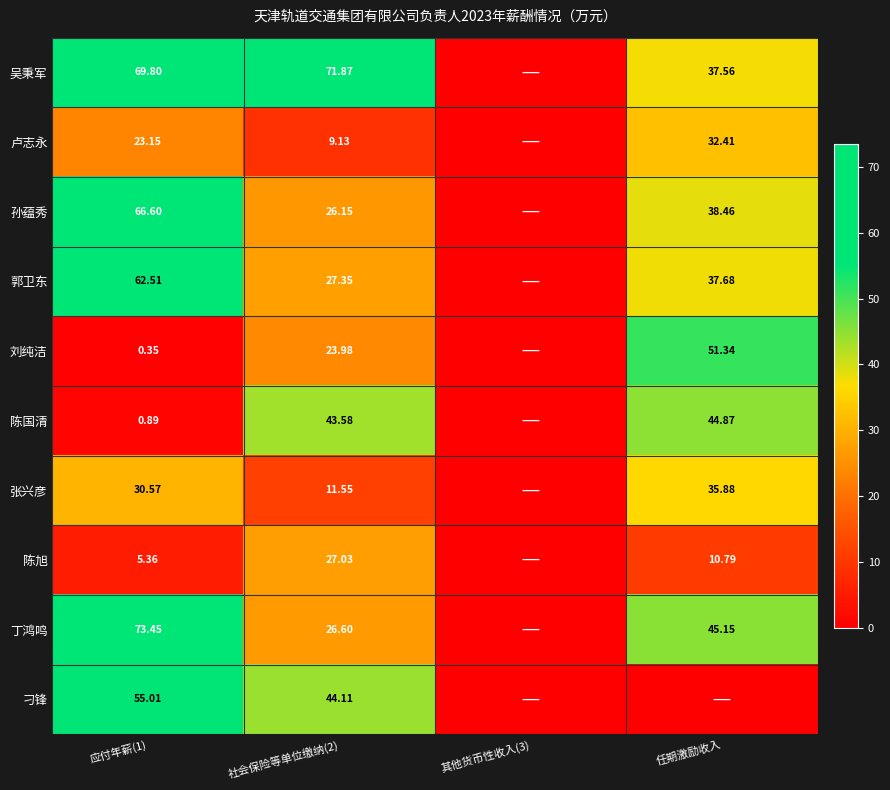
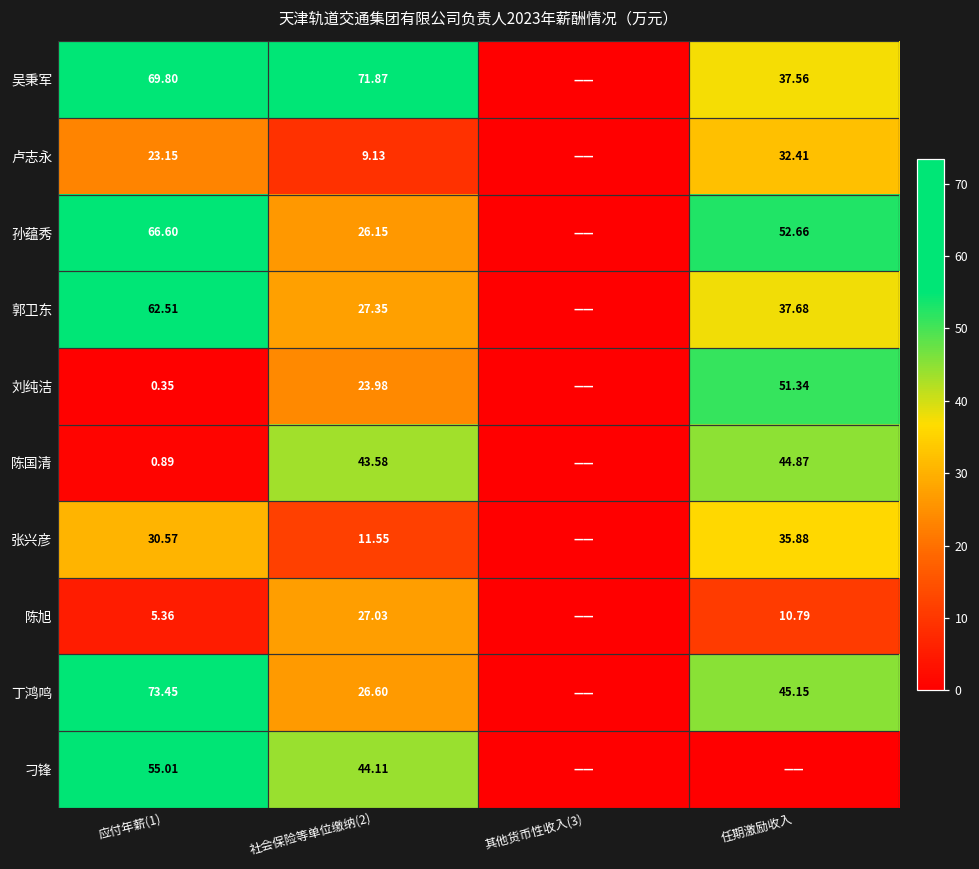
  {
    "吴秉军": {
      "应付年薪(1)": 69.80,
      "社会保险等单位缴纳(2)": 71.87,
      "任期激励收入": 37.56
    },
    "卢志永": {
      "应付年薪(1)": 23.15,
      "社会保险等单位缴纳(2)": 9.13,
      "任期激励收入": 32.41
    },
    "孙蕴秀": {
      "应付年薪(1)": 66.60,
      "社会保险等单位缴纳(2)": 26.15,
-     "任期激励收入": 38.46
+     "任期激励收入": 52.66
    },
    "郭卫东": {
      "应付年薪(1)": 62.51,
      "社会保险等单位缴纳(2)": 27.35,
      "任期激励收入": 37.68
    },
    "刘纯洁": {
      "应付年薪(1)": 0.35,
      "社会保险等单位缴纳(2)": 23.98,
      "任期激励收入": 51.34
    },
    "陈国清": {
      "应付年薪(1)": 0.89,
      "社会保险等单位缴纳(2)": 43.58,
      "任期激励收入": 44.87
    },
    "张兴彦": {
      "应付年薪(1)": 30.57,
      "社会保险等单位缴纳(2)": 11.55,
      "任期激励收入": 35.88
    },
    "陈旭": {
      "应付年薪(1)": 5.36,
      "社会保险等单位缴纳(2)": 27.03,
      "任期激励收入": 10.79
    },
    "丁鸿鸣": {
      "应付年薪(1)": 73.45,
      "社会保险等单位缴纳(2)": 26.60,
      "任期激励收入": 45.15
    },
    "刁锋": {
      "应付年薪(1)": 55.01,
      "社会保险等单位缴纳(2)": 44.11
    }
  }
